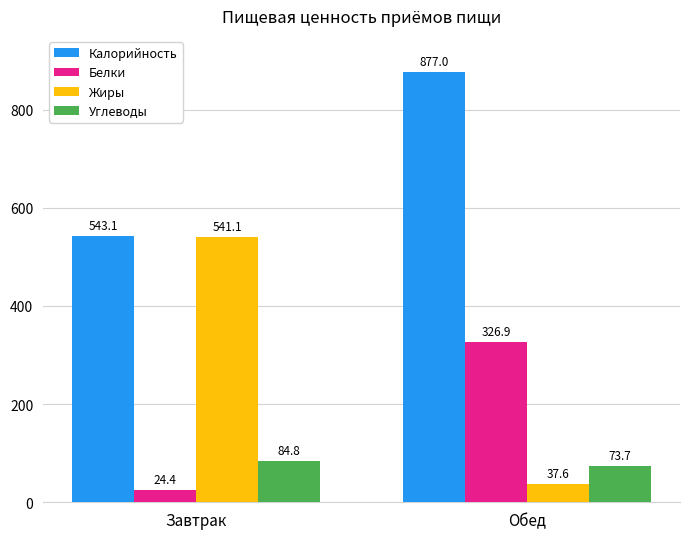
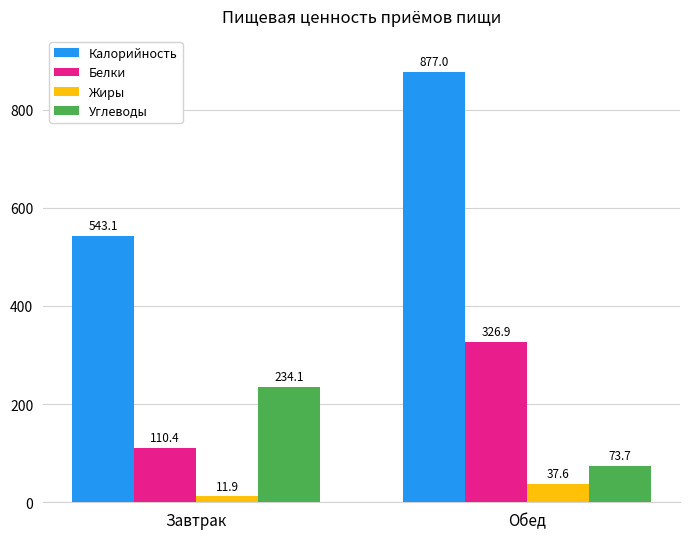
  {
    "Калорийность": {
      "Завтрак": 543.1,
      "Обед": 877.0
    },
    "Белки": {
-     "Завтрак": 24.4,
+     "Завтрак": 110.4,
      "Обед": 326.9
    },
    "Жиры": {
-     "Завтрак": 541.1,
+     "Завтрак": 11.9,
      "Обед": 37.6
    },
    "Углеводы": {
-     "Завтрак": 84.8,
+     "Завтрак": 234.1,
      "Обед": 73.7
    }
  }
